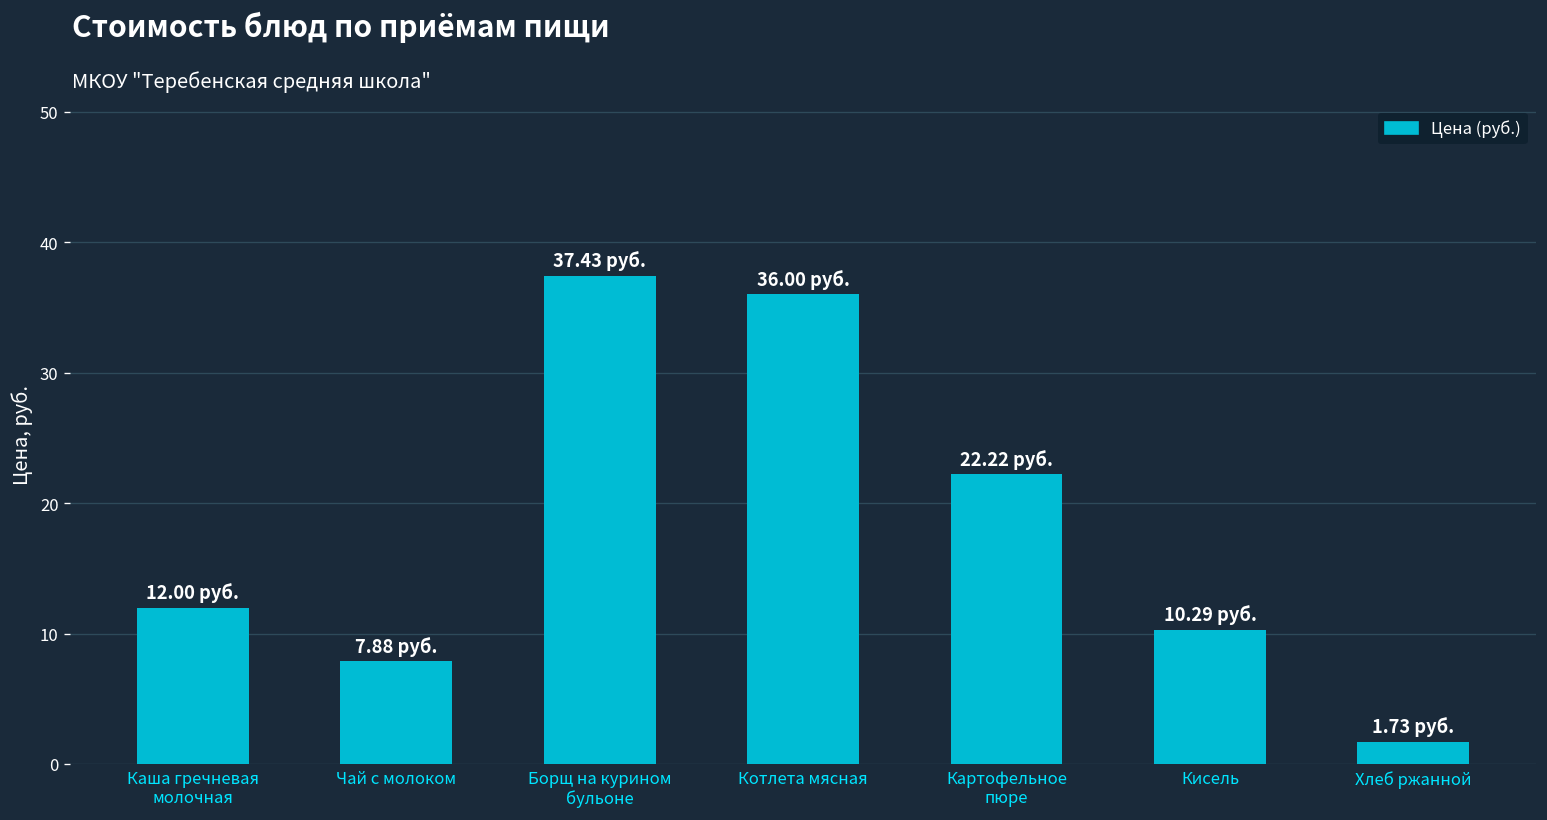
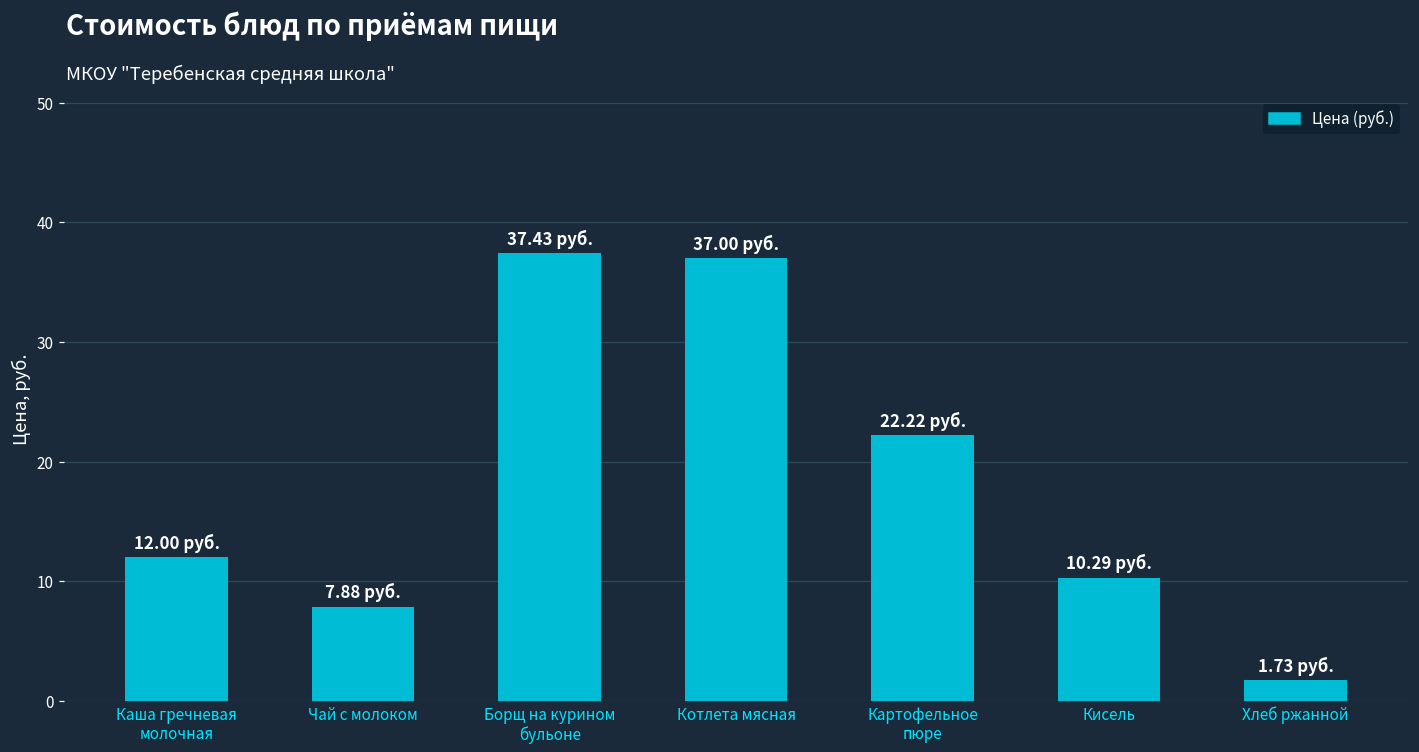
  {
    "Каша гречневая молочная": 12.00,
    "Чай с молоком": 7.88,
    "Борщ на курином бульоне": 37.43,
-   "Котлета мясная": 36.00,
+   "Котлета мясная": 37.00,
    "Картофельное пюре": 22.22,
    "Кисель": 10.29,
    "Хлеб ржанной": 1.73
  }
